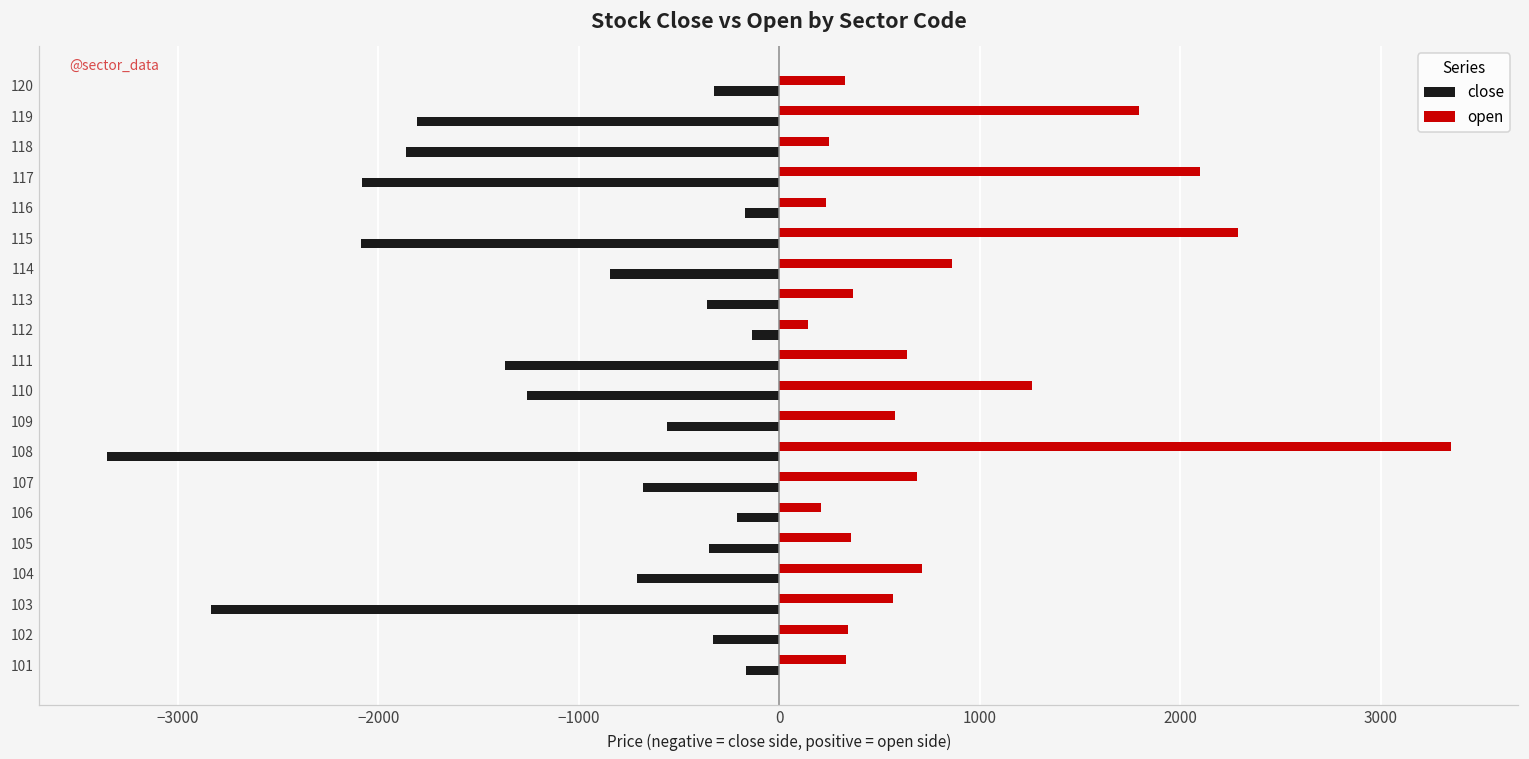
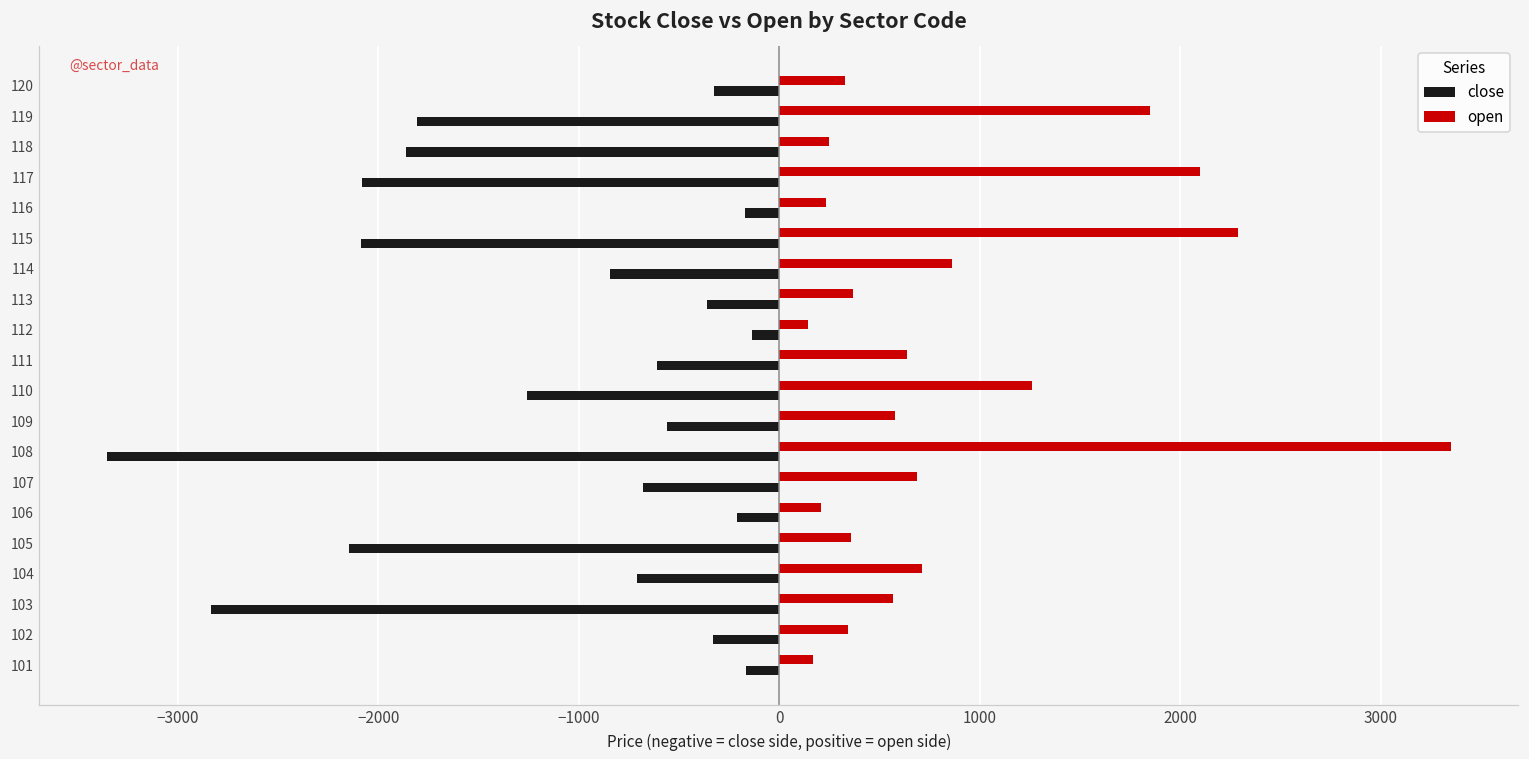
  {
    "close": {
      "120": -330,
      "119": -1810,
      "118": -1860,
      "117": -2080,
      "116": -170,
      "115": -2090,
      "114": -850,
      "113": -360,
      "112": -140,
-     "111": -1370,
+     "111": -610,
      "110": -1260,
      "109": -560,
      "108": -3360,
      "107": -680,
      "106": -210,
-     "105": -350,
+     "105": -2150,
      "104": -710,
      "103": -2830,
      "102": -330,
      "101": -170
    },
    "open": {
      "120": 330,
-     "119": 1800,
+     "119": 1850,
      "118": 250,
      "117": 2100,
      "116": 230,
      "115": 2290,
      "114": 860,
      "113": 370,
      "112": 140,
      "111": 640,
      "110": 1260,
      "109": 580,
      "108": 3350,
      "107": 690,
      "106": 210,
      "105": 360,
      "104": 710,
      "103": 570,
      "102": 350,
-     "101": 330
+     "101": 170
    }
  }
